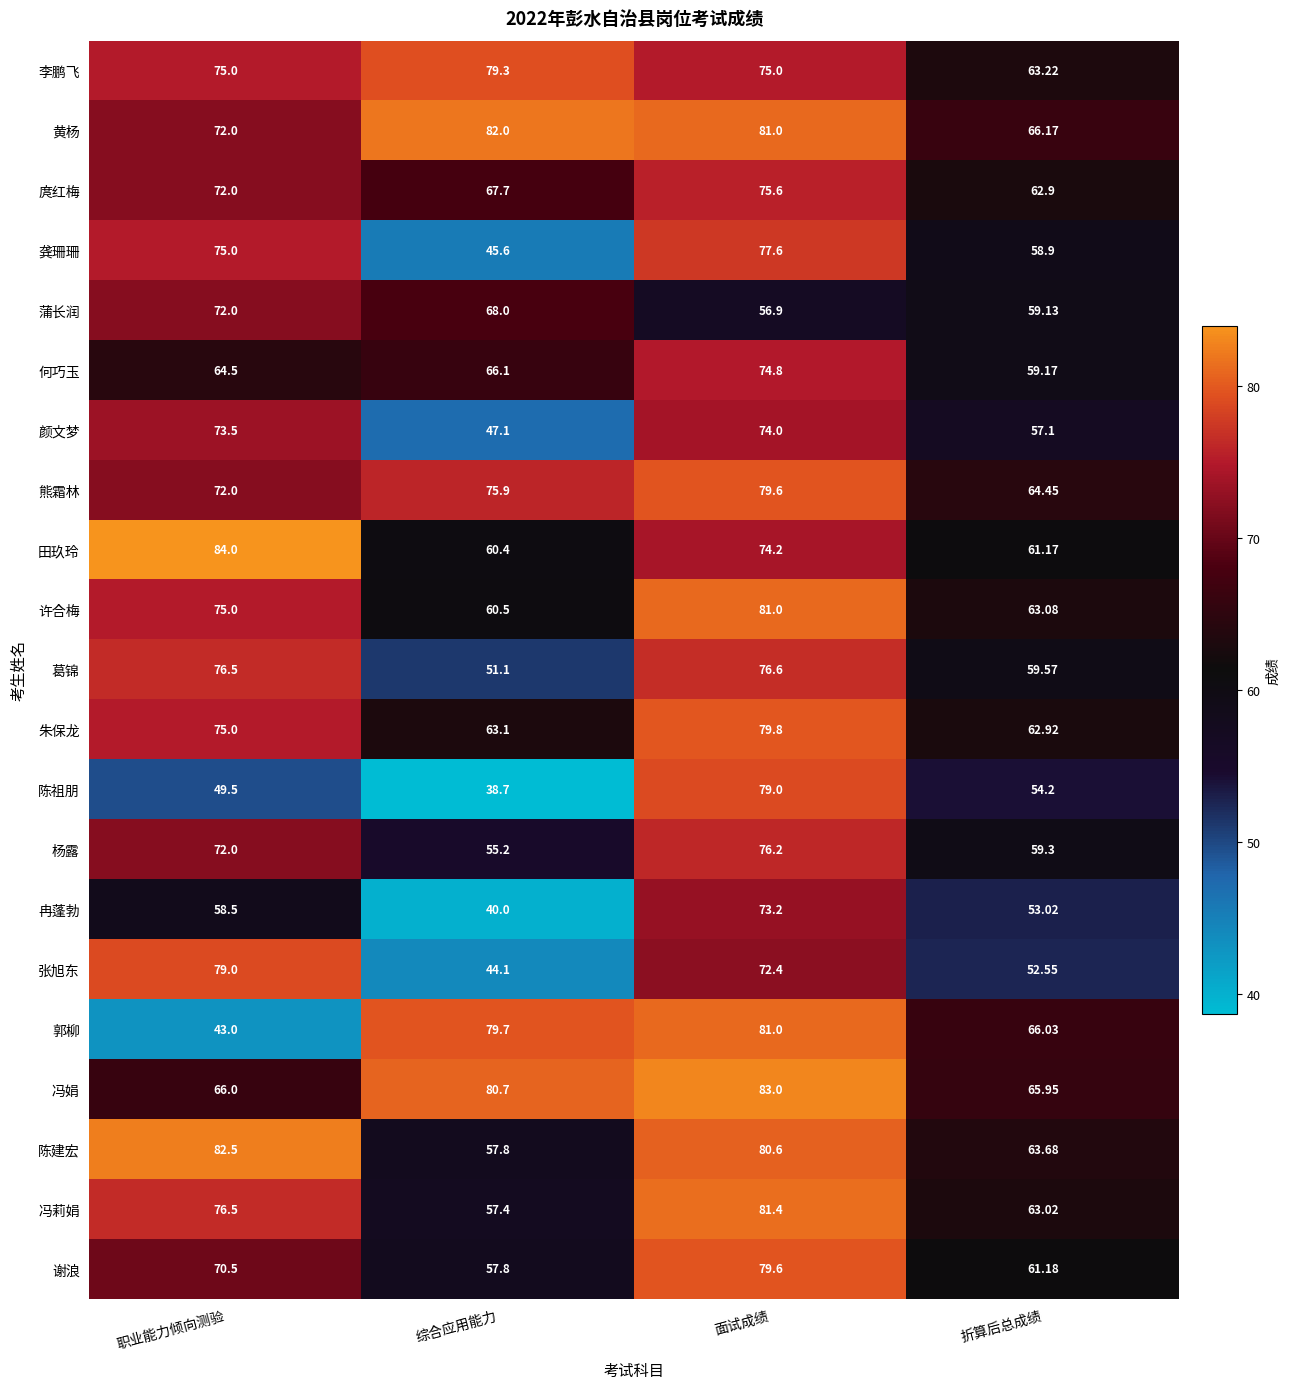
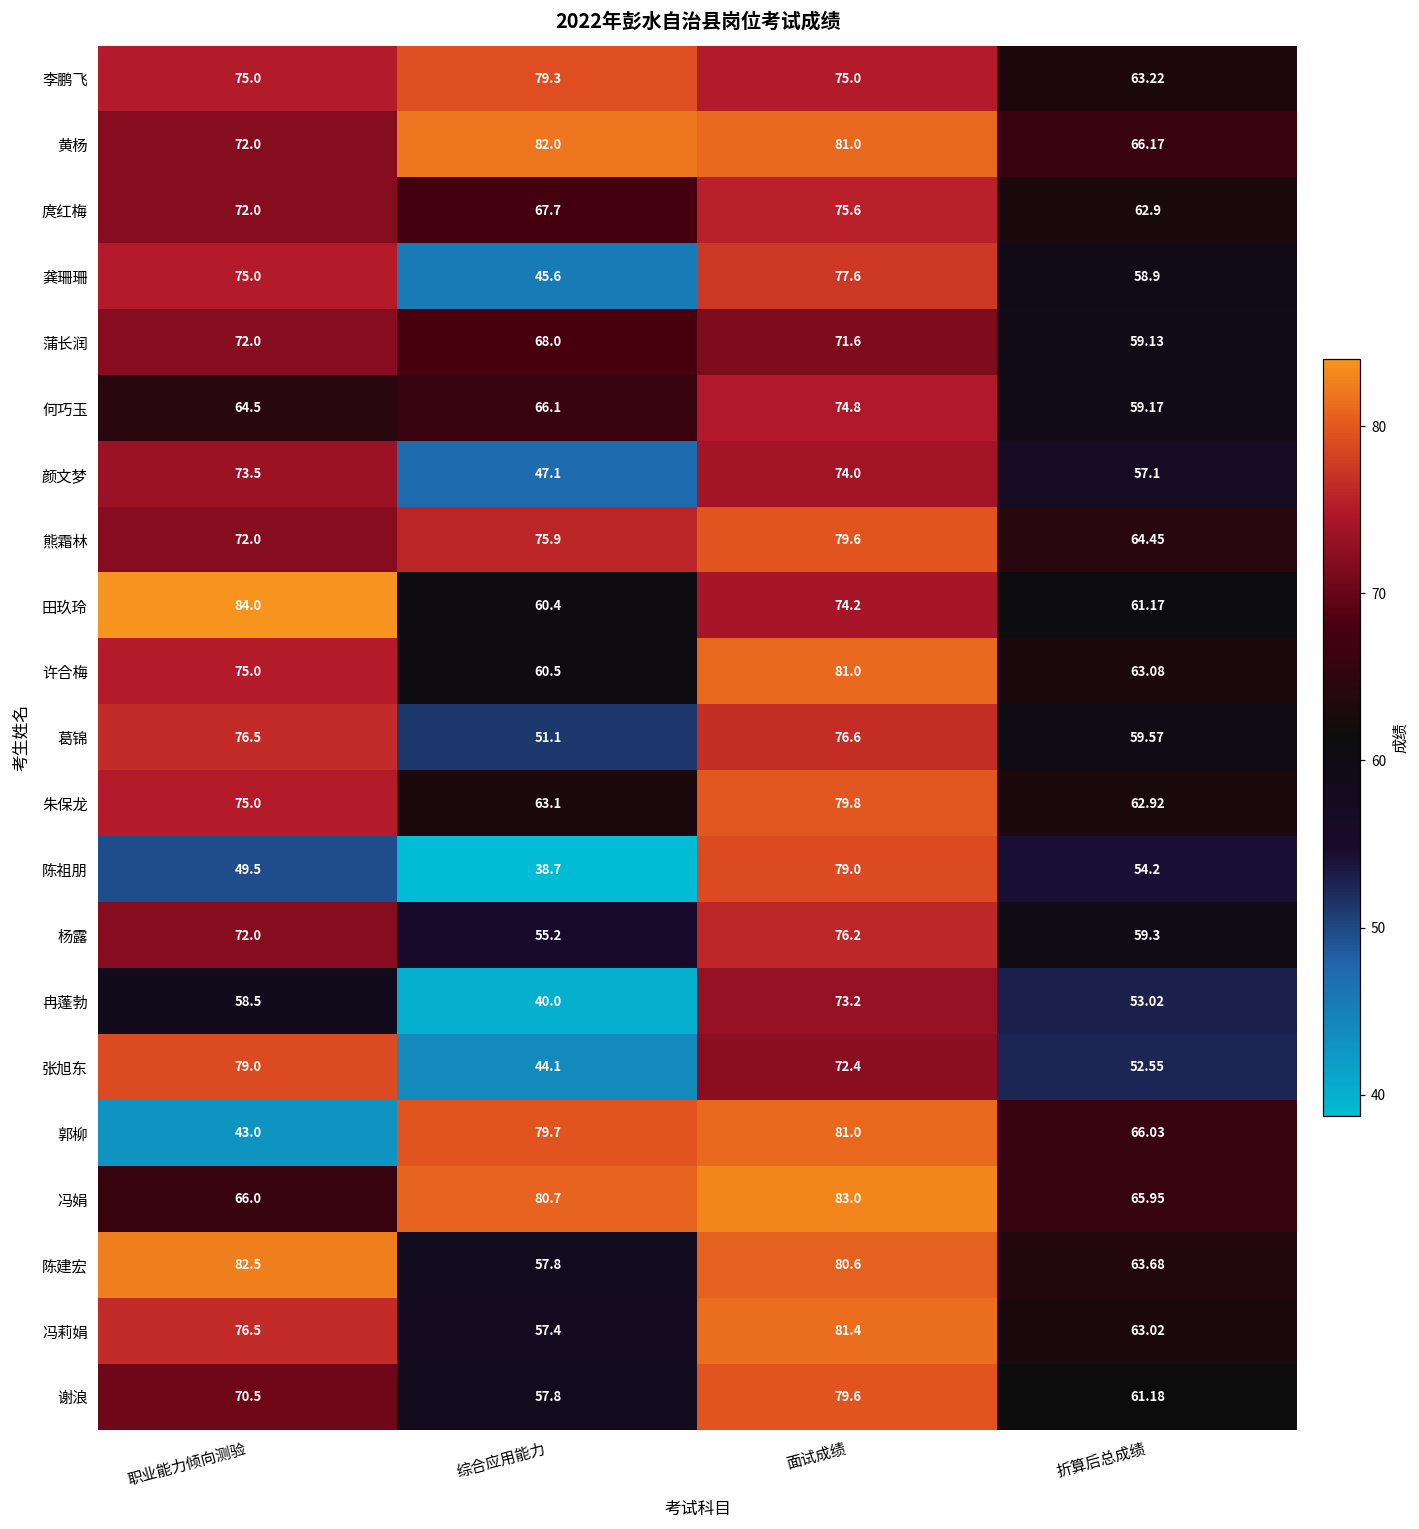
  {
    "李鹏飞": {
      "职业能力倾向测验": 75.0,
      "综合应用能力": 79.3,
      "面试成绩": 75.0,
      "折算后总成绩": 63.22
    },
    "黄杨": {
      "职业能力倾向测验": 72.0,
      "综合应用能力": 82.0,
      "面试成绩": 81.0,
      "折算后总成绩": 66.17
    },
    "庹红梅": {
      "职业能力倾向测验": 72.0,
      "综合应用能力": 67.7,
      "面试成绩": 75.6,
      "折算后总成绩": 62.9
    },
    "龚珊珊": {
      "职业能力倾向测验": 75.0,
      "综合应用能力": 45.6,
      "面试成绩": 77.6,
      "折算后总成绩": 58.9
    },
    "蒲长润": {
      "职业能力倾向测验": 72.0,
      "综合应用能力": 68.0,
-     "面试成绩": 56.9,
+     "面试成绩": 71.6,
      "折算后总成绩": 59.13
    },
    "何巧玉": {
      "职业能力倾向测验": 64.5,
      "综合应用能力": 66.1,
      "面试成绩": 74.8,
      "折算后总成绩": 59.17
    },
    "颜文梦": {
      "职业能力倾向测验": 73.5,
      "综合应用能力": 47.1,
      "面试成绩": 74.0,
      "折算后总成绩": 57.1
    },
    "熊霜林": {
      "职业能力倾向测验": 72.0,
      "综合应用能力": 75.9,
      "面试成绩": 79.6,
      "折算后总成绩": 64.45
    },
    "田玖玲": {
      "职业能力倾向测验": 84.0,
      "综合应用能力": 60.4,
      "面试成绩": 74.2,
      "折算后总成绩": 61.17
    },
    "许合梅": {
      "职业能力倾向测验": 75.0,
      "综合应用能力": 60.5,
      "面试成绩": 81.0,
      "折算后总成绩": 63.08
    },
    "葛锦": {
      "职业能力倾向测验": 76.5,
      "综合应用能力": 51.1,
      "面试成绩": 76.6,
      "折算后总成绩": 59.57
    },
    "朱保龙": {
      "职业能力倾向测验": 75.0,
      "综合应用能力": 63.1,
      "面试成绩": 79.8,
      "折算后总成绩": 62.92
    },
    "陈祖朋": {
      "职业能力倾向测验": 49.5,
      "综合应用能力": 38.7,
      "面试成绩": 79.0,
      "折算后总成绩": 54.2
    },
    "杨露": {
      "职业能力倾向测验": 72.0,
      "综合应用能力": 55.2,
      "面试成绩": 76.2,
      "折算后总成绩": 59.3
    },
    "冉蓬勃": {
      "职业能力倾向测验": 58.5,
      "综合应用能力": 40.0,
      "面试成绩": 73.2,
      "折算后总成绩": 53.02
    },
    "张旭东": {
      "职业能力倾向测验": 79.0,
      "综合应用能力": 44.1,
      "面试成绩": 72.4,
      "折算后总成绩": 52.55
    },
    "郭柳": {
      "职业能力倾向测验": 43.0,
      "综合应用能力": 79.7,
      "面试成绩": 81.0,
      "折算后总成绩": 66.03
    },
    "冯娟": {
      "职业能力倾向测验": 66.0,
      "综合应用能力": 80.7,
      "面试成绩": 83.0,
      "折算后总成绩": 65.95
    },
    "陈建宏": {
      "职业能力倾向测验": 82.5,
      "综合应用能力": 57.8,
      "面试成绩": 80.6,
      "折算后总成绩": 63.68
    },
    "冯莉娟": {
      "职业能力倾向测验": 76.5,
      "综合应用能力": 57.4,
      "面试成绩": 81.4,
      "折算后总成绩": 63.02
    },
    "谢浪": {
      "职业能力倾向测验": 70.5,
      "综合应用能力": 57.8,
      "面试成绩": 79.6,
      "折算后总成绩": 61.18
    }
  }
